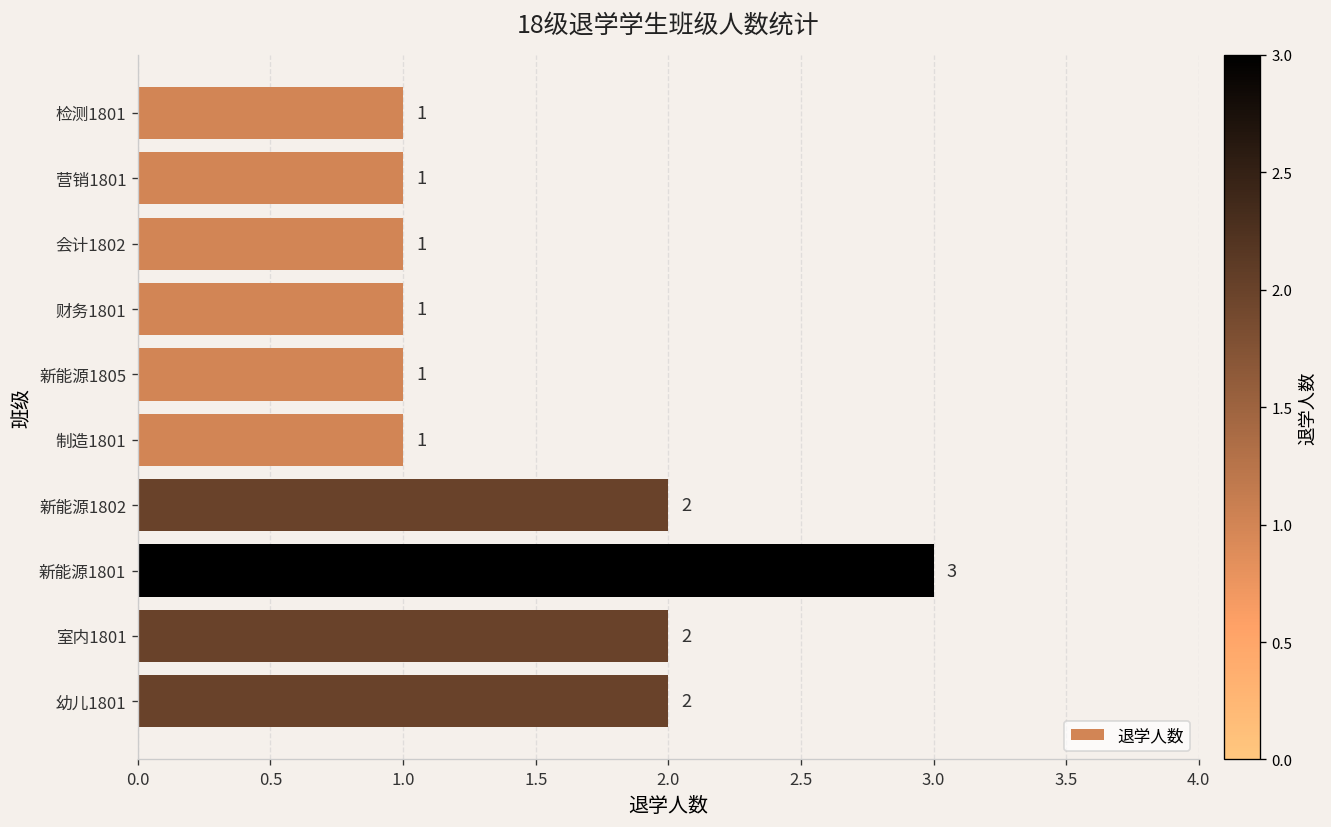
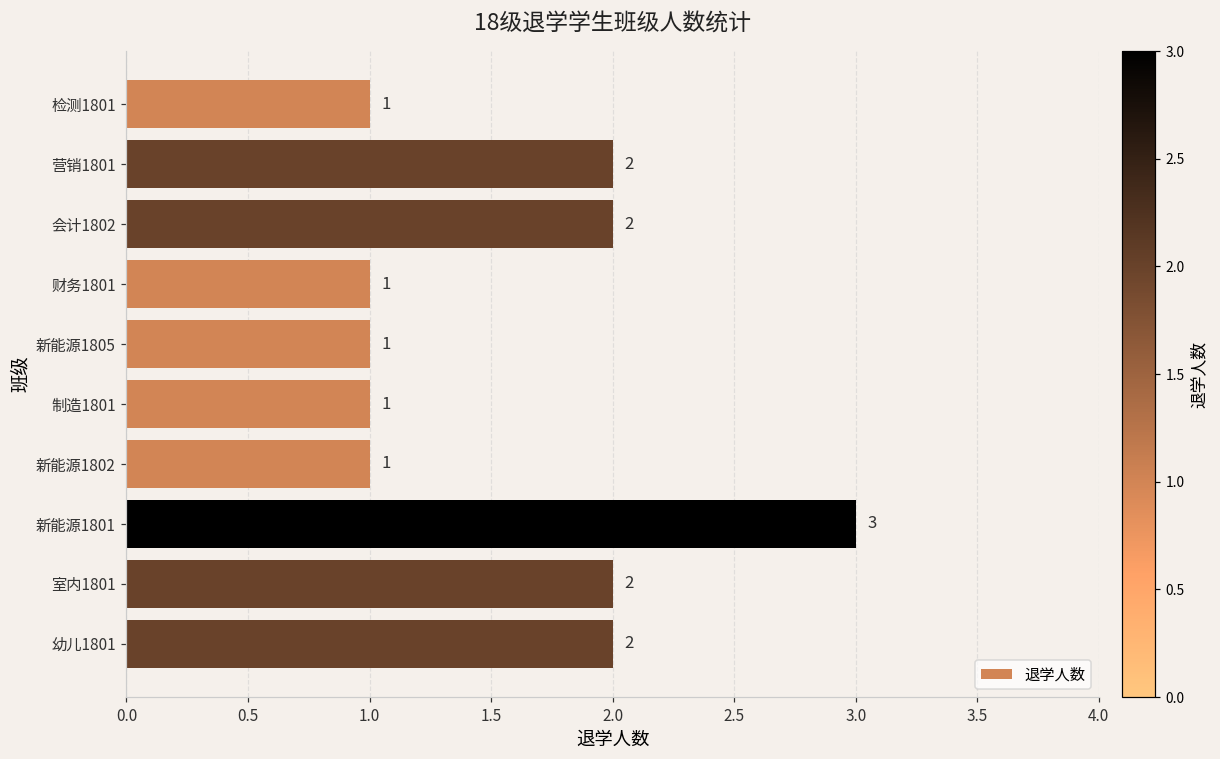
  {
    "检测1801": 1,
-   "营销1801": 1,
-   "会计1802": 1,
+   "营销1801": 2,
+   "会计1802": 2,
    "财务1801": 1,
    "新能源1805": 1,
    "制造1801": 1,
-   "新能源1802": 2,
+   "新能源1802": 1,
    "新能源1801": 3,
    "室内1801": 2,
    "幼儿1801": 2
  }
